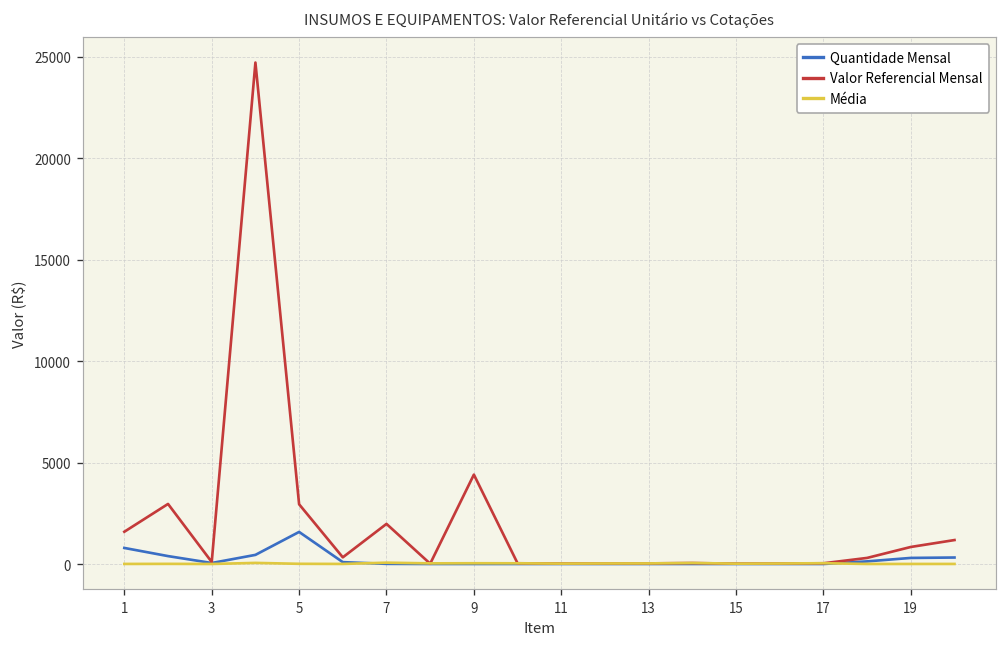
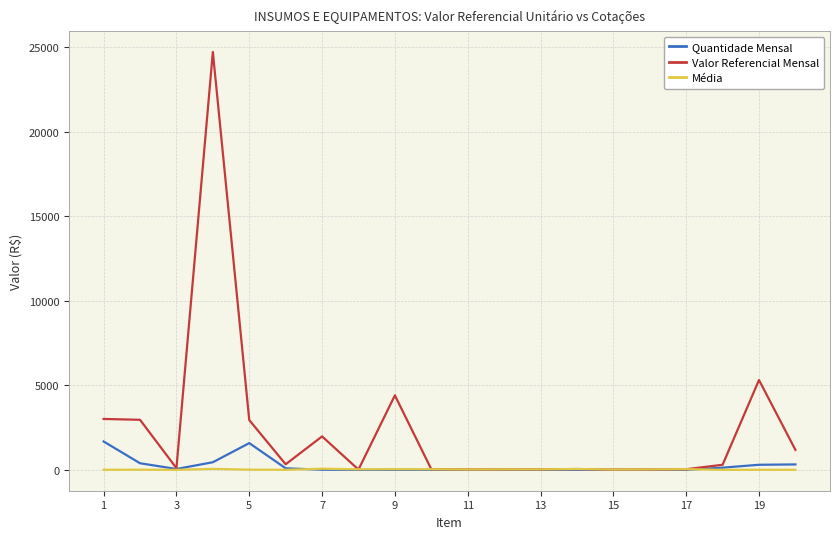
  {
    "Quantidade Mensal": {
-     "1": 800,
+     "1": 1700,
      "5": 1600,
      "19": 300
    },
    "Valor Referencial Mensal": {
-     "1": 1600,
+     "1": 3000,
      "5": 2900,
      "7": 2000,
      "9": 4400,
-     "19": 800
+     "19": 5300
    },
    "Média": {
      "1": 0,
      "5": 0,
      "19": 0
    }
  }
